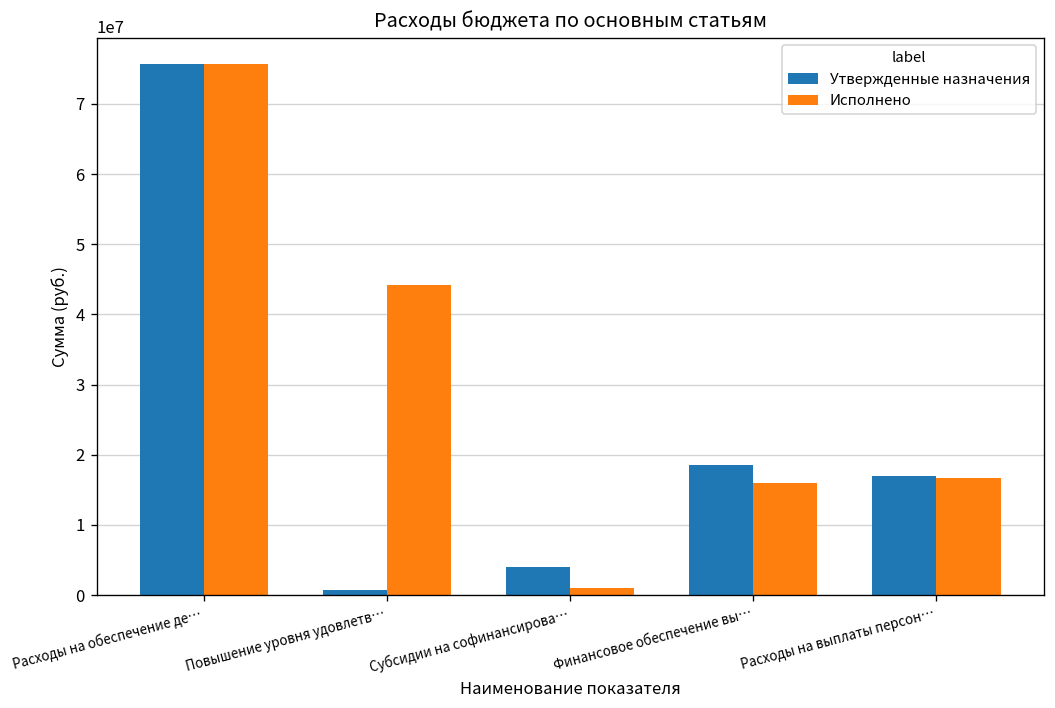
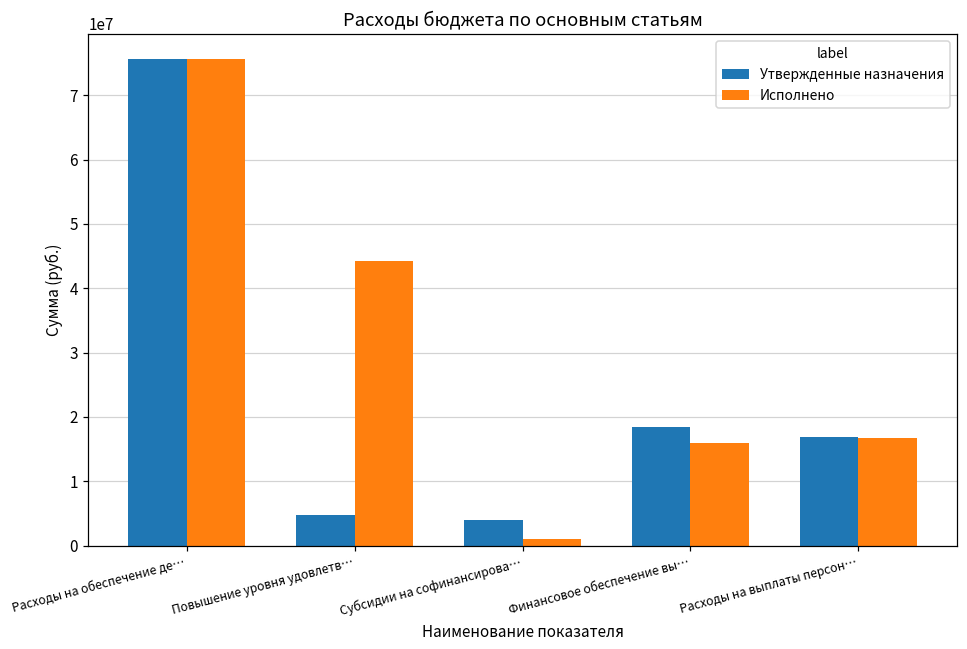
  {
    "Утвержденные назначения": {
      "Расходы на обеспечение де…": 76000000,
-     "Повышение уровня удовлетв…": 1000000,
+     "Повышение уровня удовлетв…": 5000000,
      "Субсидии на софинансирова…": 4000000,
      "Финансовое обеспечение вы…": 18000000,
      "Расходы на выплаты персон…": 17000000
    },
    "Исполнено": {
      "Расходы на обеспечение де…": 76000000,
      "Повышение уровня удовлетв…": 44000000,
      "Субсидии на софинансирова…": 1000000,
      "Финансовое обеспечение вы…": 16000000,
      "Расходы на выплаты персон…": 17000000
    }
  }
